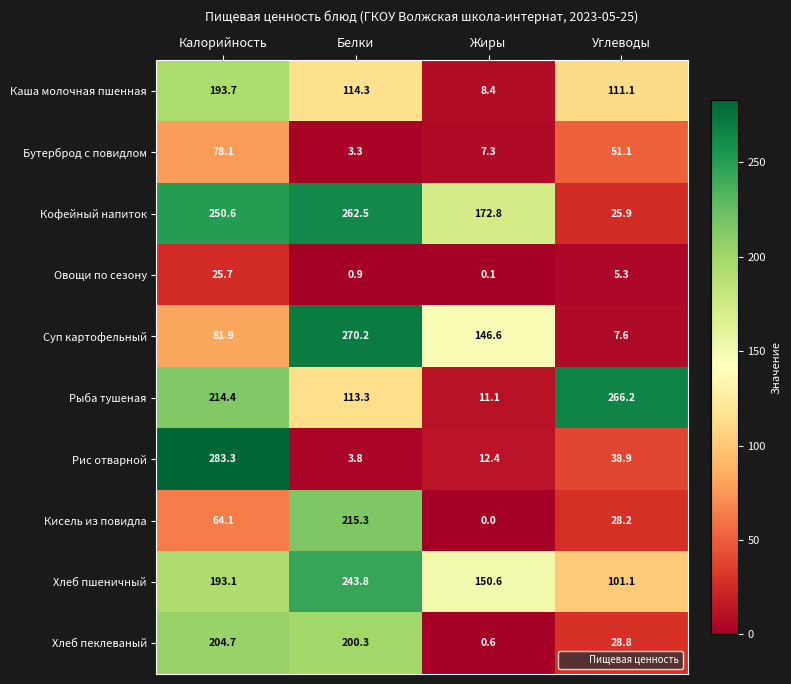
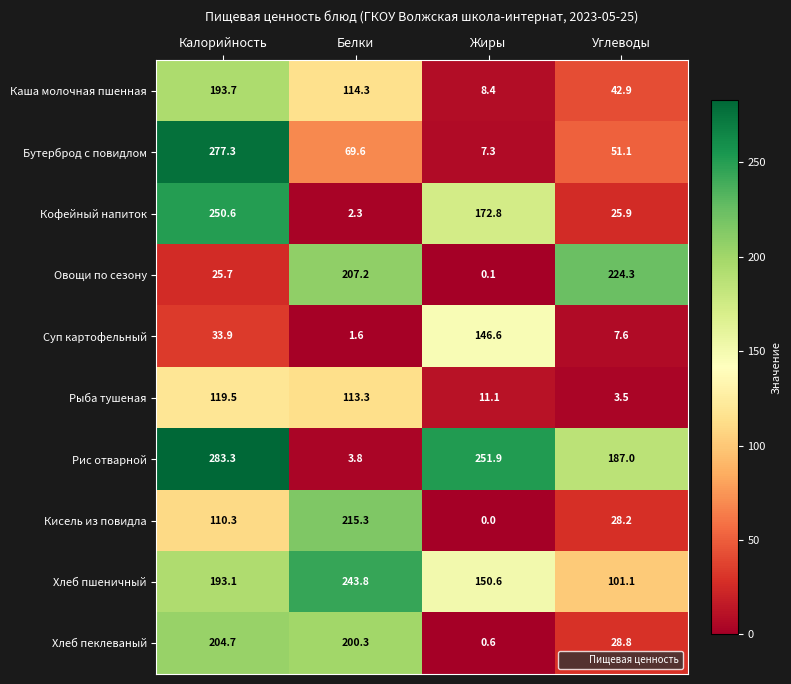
  {
    "Каша молочная пшенная": {
      "Калорийность": 193.7,
      "Белки": 114.3,
      "Жиры": 8.4,
-     "Углеводы": 111.1
+     "Углеводы": 42.9
    },
    "Бутерброд с повидлом": {
-     "Калорийность": 78.1,
-     "Белки": 3.3,
+     "Калорийность": 277.3,
+     "Белки": 69.6,
      "Жиры": 7.3,
      "Углеводы": 51.1
    },
    "Кофейный напиток": {
      "Калорийность": 250.6,
-     "Белки": 262.5,
+     "Белки": 2.3,
      "Жиры": 172.8,
      "Углеводы": 25.9
    },
    "Овощи по сезону": {
      "Калорийность": 25.7,
-     "Белки": 0.9,
+     "Белки": 207.2,
      "Жиры": 0.1,
-     "Углеводы": 5.3
+     "Углеводы": 224.3
    },
    "Суп картофельный": {
-     "Калорийность": 81.9,
-     "Белки": 270.2,
+     "Калорийность": 33.9,
+     "Белки": 1.6,
      "Жиры": 146.6,
      "Углеводы": 7.6
    },
    "Рыба тушеная": {
-     "Калорийность": 214.4,
+     "Калорийность": 119.5,
      "Белки": 113.3,
      "Жиры": 11.1,
-     "Углеводы": 266.2
+     "Углеводы": 3.5
    },
    "Рис отварной": {
      "Калорийность": 283.3,
      "Белки": 3.8,
-     "Жиры": 12.4,
-     "Углеводы": 38.9
+     "Жиры": 251.9,
+     "Углеводы": 187.0
    },
    "Кисель из повидла": {
-     "Калорийность": 64.1,
+     "Калорийность": 110.3,
      "Белки": 215.3,
      "Жиры": 0.0,
      "Углеводы": 28.2
    },
    "Хлеб пшеничный": {
      "Калорийность": 193.1,
      "Белки": 243.8,
      "Жиры": 150.6,
      "Углеводы": 101.1
    },
    "Хлеб пеклеваный": {
      "Калорийность": 204.7,
      "Белки": 200.3,
      "Жиры": 0.6,
      "Углеводы": 28.8
    }
  }
